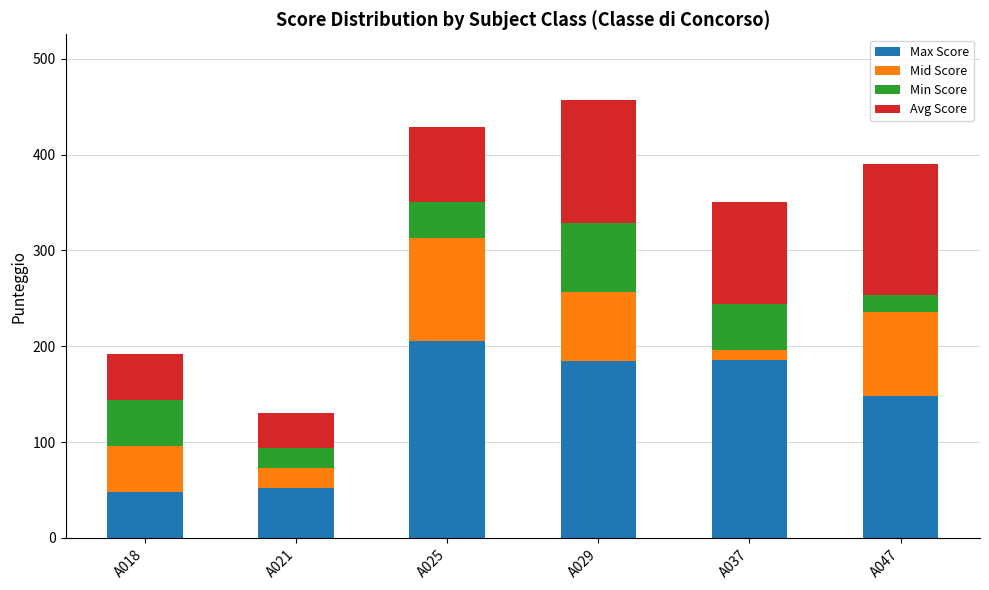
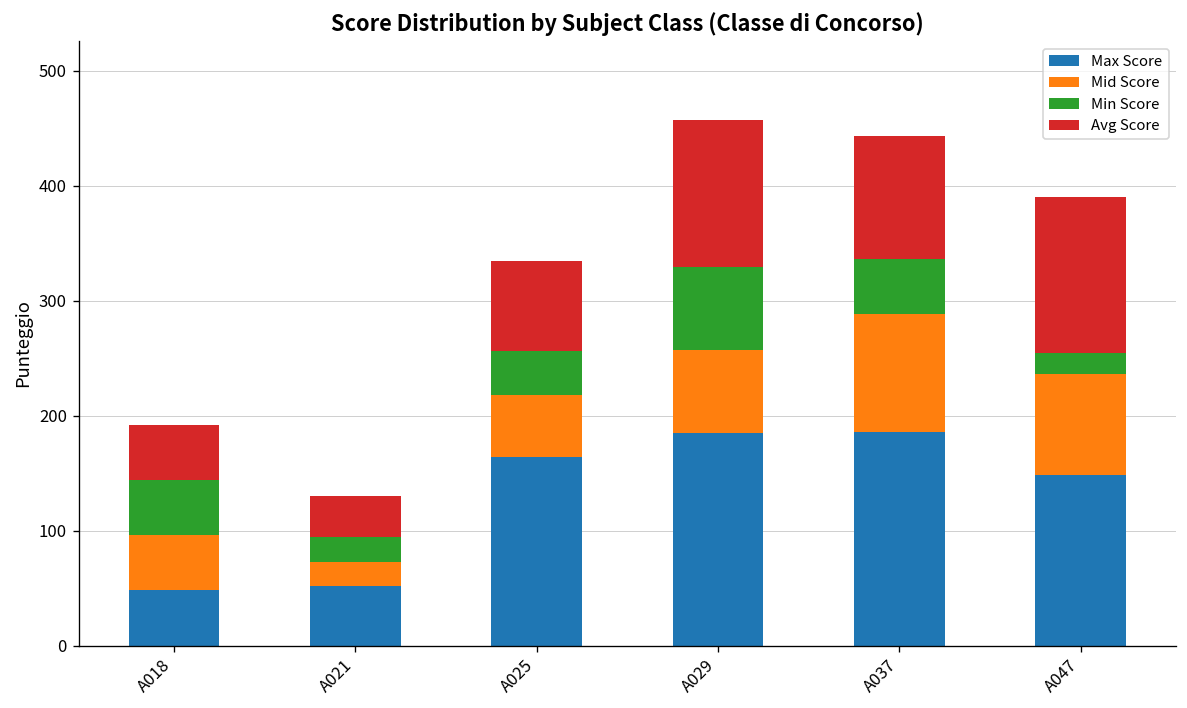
  {
    "Max Score": {
      "A018": 50,
      "A021": 50,
-     "A025": 210,
+     "A025": 160,
      "A029": 190,
      "A037": 190,
      "A047": 150
    },
    "Mid Score": {
      "A018": 50,
      "A021": 20,
-     "A025": 110,
+     "A025": 50,
      "A029": 70,
-     "A037": 10,
+     "A037": 100,
      "A047": 90
    },
    "Min Score": {
      "A018": 50,
      "A021": 20,
      "A025": 40,
      "A029": 70,
      "A037": 50,
      "A047": 20
    },
    "Avg Score": {
      "A018": 50,
      "A021": 40,
      "A025": 80,
      "A029": 130,
      "A037": 110,
      "A047": 140
    }
  }
